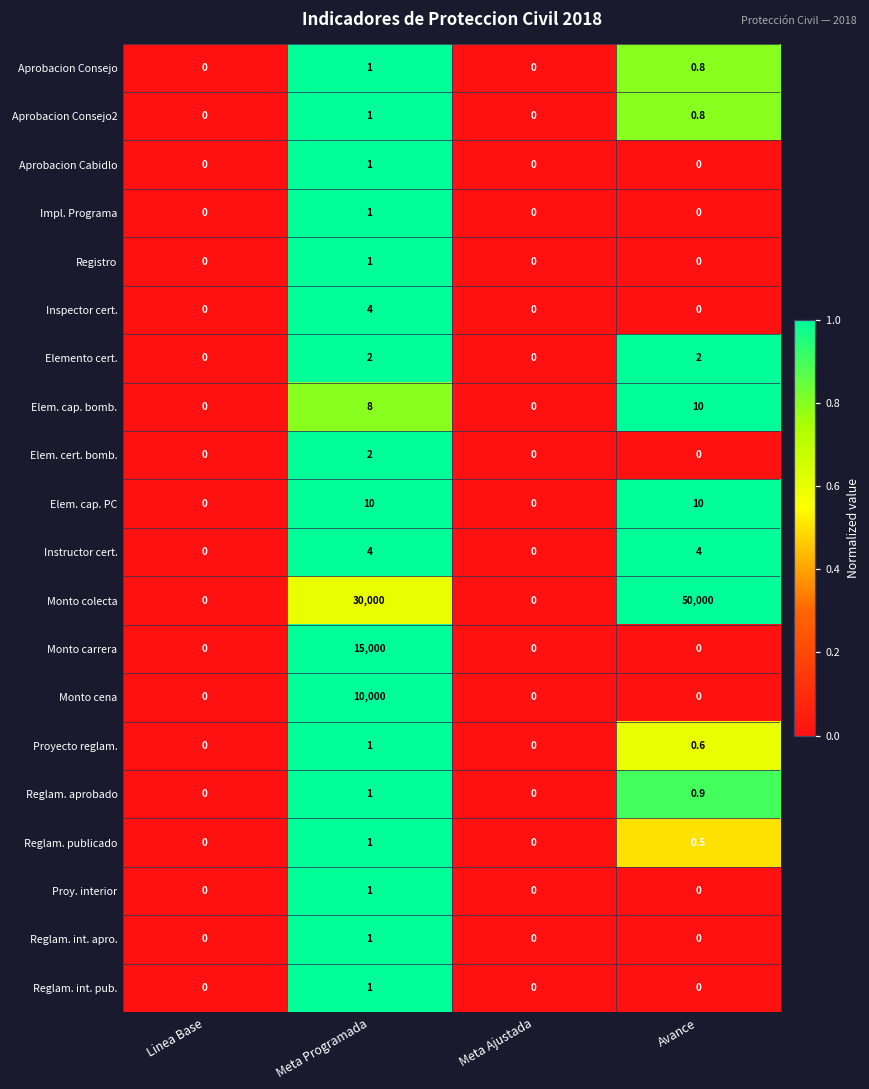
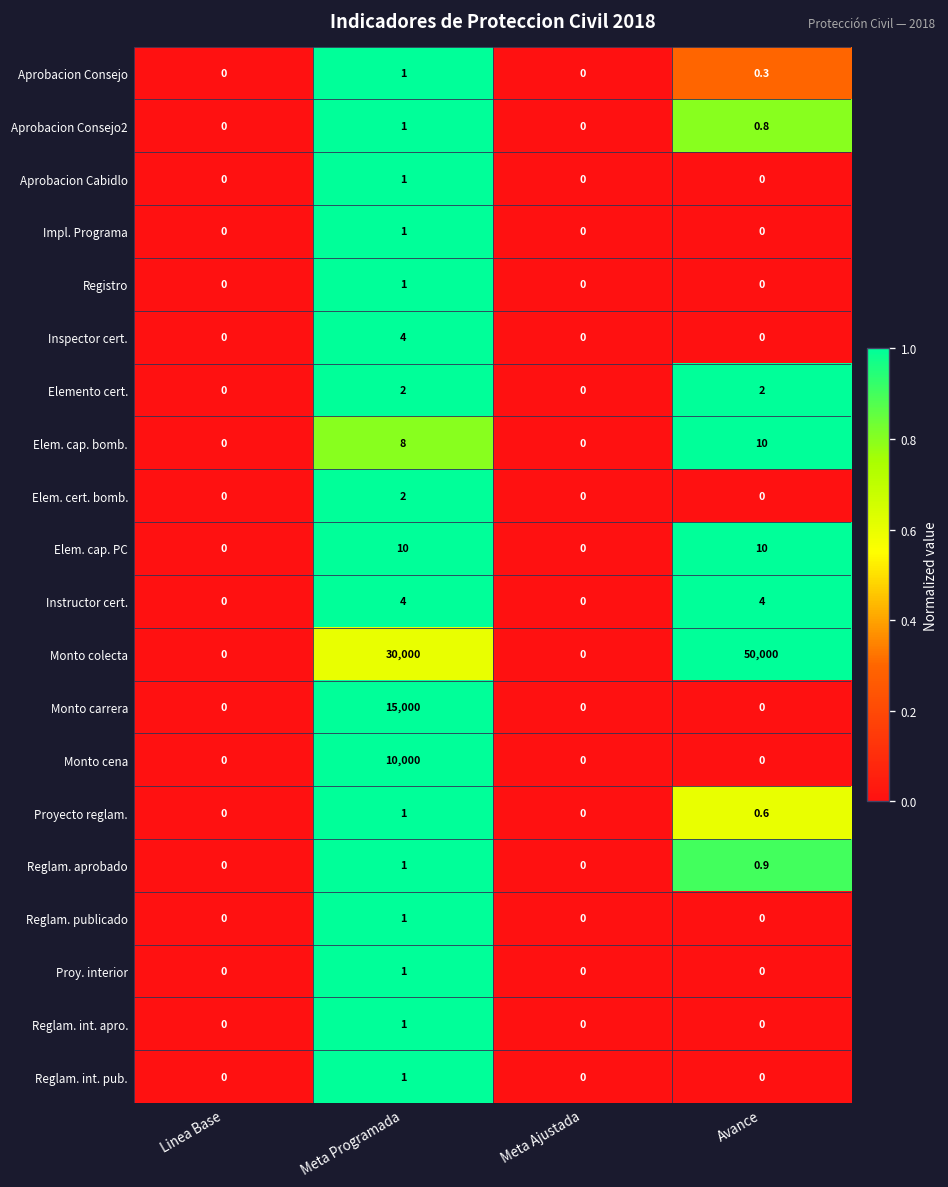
  {
    "Aprobacion Consejo": {
      "Linea Base": "0",
      "Meta Programada": "1",
      "Meta Ajustada": "0",
-     "Avance": "0.8"
+     "Avance": "0.3"
    },
    "Aprobacion Consejo2": {
      "Linea Base": "0",
      "Meta Programada": "1",
      "Meta Ajustada": "0",
      "Avance": "0.8"
    },
    "Aprobacion Cabidlo": {
      "Linea Base": "0",
      "Meta Programada": "1",
      "Meta Ajustada": "0",
      "Avance": "0"
    },
    "Impl. Programa": {
      "Linea Base": "0",
      "Meta Programada": "1",
      "Meta Ajustada": "0",
      "Avance": "0"
    },
    "Registro": {
      "Linea Base": "0",
      "Meta Programada": "1",
      "Meta Ajustada": "0",
      "Avance": "0"
    },
    "Inspector cert.": {
      "Linea Base": "0",
      "Meta Programada": "4",
      "Meta Ajustada": "0",
      "Avance": "0"
    },
    "Elemento cert.": {
      "Linea Base": "0",
      "Meta Programada": "2",
      "Meta Ajustada": "0",
      "Avance": "2"
    },
    "Elem. cap. bomb.": {
      "Linea Base": "0",
      "Meta Programada": "8",
      "Meta Ajustada": "0",
      "Avance": "10"
    },
    "Elem. cert. bomb.": {
      "Linea Base": "0",
      "Meta Programada": "2",
      "Meta Ajustada": "0",
      "Avance": "0"
    },
    "Elem. cap. PC": {
      "Linea Base": "0",
      "Meta Programada": "10",
      "Meta Ajustada": "0",
      "Avance": "10"
    },
    "Instructor cert.": {
      "Linea Base": "0",
      "Meta Programada": "4",
      "Meta Ajustada": "0",
      "Avance": "4"
    },
    "Monto colecta": {
      "Linea Base": "0",
      "Meta Programada": "30,000",
      "Meta Ajustada": "0",
      "Avance": "50,000"
    },
    "Monto carrera": {
      "Linea Base": "0",
      "Meta Programada": "15,000",
      "Meta Ajustada": "0",
      "Avance": "0"
    },
    "Monto cena": {
      "Linea Base": "0",
      "Meta Programada": "10,000",
      "Meta Ajustada": "0",
      "Avance": "0"
    },
    "Proyecto reglam.": {
      "Linea Base": "0",
      "Meta Programada": "1",
      "Meta Ajustada": "0",
      "Avance": "0.6"
    },
    "Reglam. aprobado": {
      "Linea Base": "0",
      "Meta Programada": "1",
      "Meta Ajustada": "0",
      "Avance": "0.9"
    },
    "Reglam. publicado": {
      "Linea Base": "0",
      "Meta Programada": "1",
      "Meta Ajustada": "0",
-     "Avance": "0.5"
+     "Avance": "0"
    },
    "Proy. interior": {
      "Linea Base": "0",
      "Meta Programada": "1",
      "Meta Ajustada": "0",
      "Avance": "0"
    },
    "Reglam. int. apro.": {
      "Linea Base": "0",
      "Meta Programada": "1",
      "Meta Ajustada": "0",
      "Avance": "0"
    },
    "Reglam. int. pub.": {
      "Linea Base": "0",
      "Meta Programada": "1",
      "Meta Ajustada": "0",
      "Avance": "0"
    }
  }
